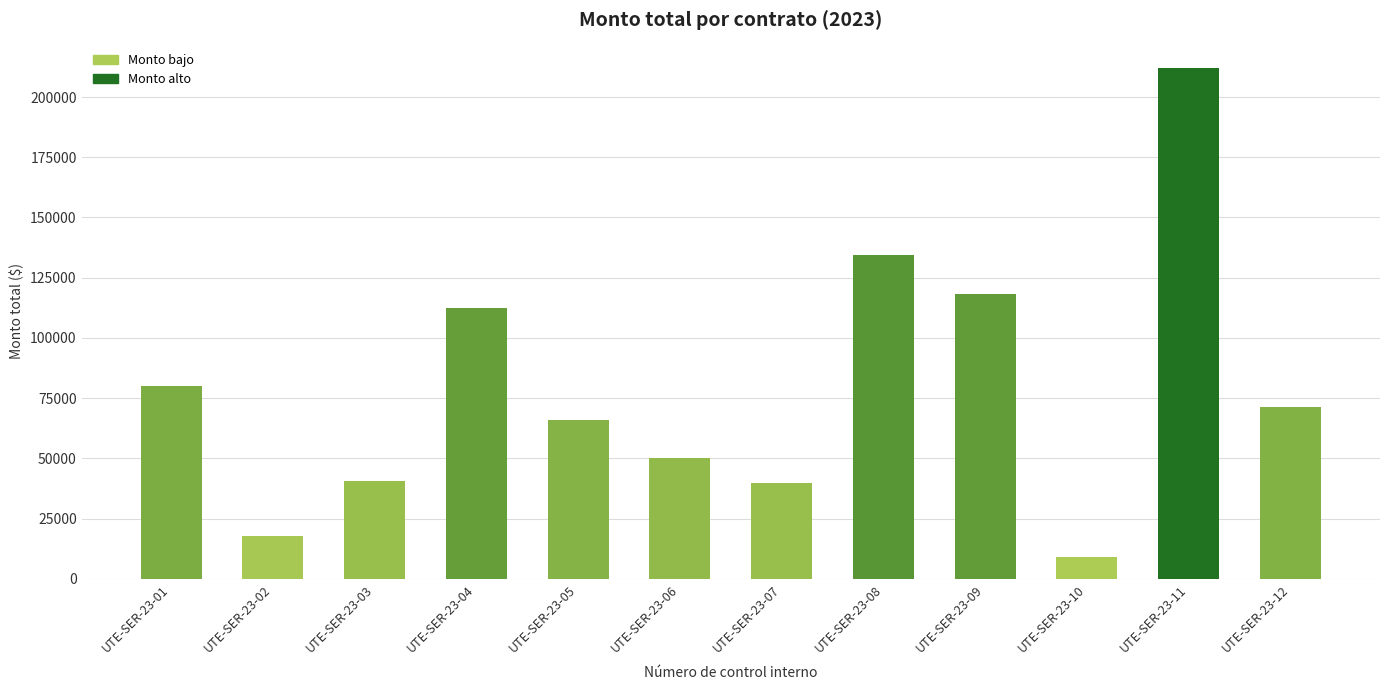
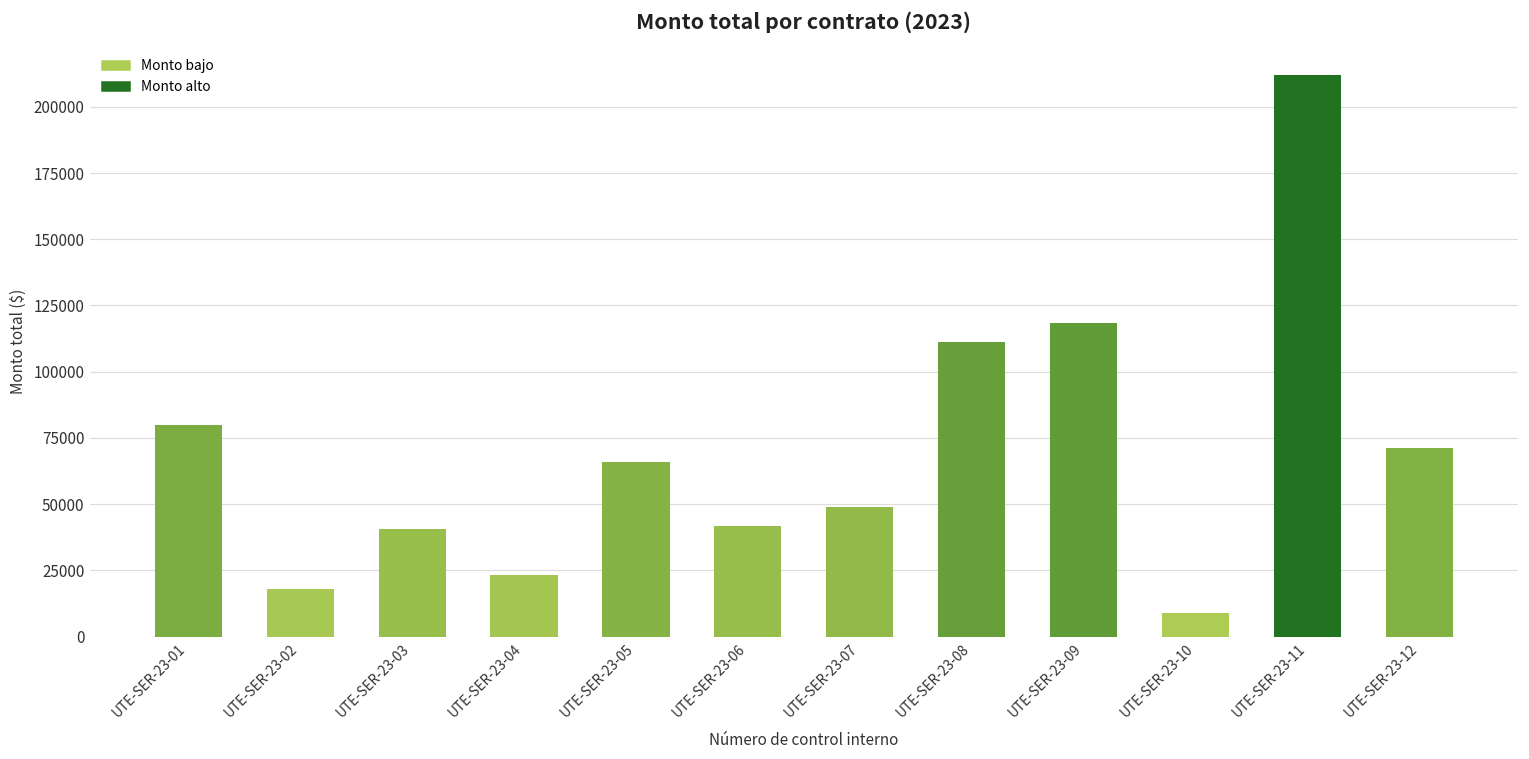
  {
    "UTE-SER-23-01": 80000,
    "UTE-SER-23-02": 18000,
    "UTE-SER-23-03": 40000,
-   "UTE-SER-23-04": 113000,
+   "UTE-SER-23-04": 23000,
    "UTE-SER-23-05": 66000,
-   "UTE-SER-23-06": 50000,
-   "UTE-SER-23-07": 40000,
-   "UTE-SER-23-08": 135000,
+   "UTE-SER-23-06": 42000,
+   "UTE-SER-23-07": 49000,
+   "UTE-SER-23-08": 111000,
    "UTE-SER-23-09": 118000,
    "UTE-SER-23-10": 9000,
    "UTE-SER-23-11": 212000,
    "UTE-SER-23-12": 71000
  }
